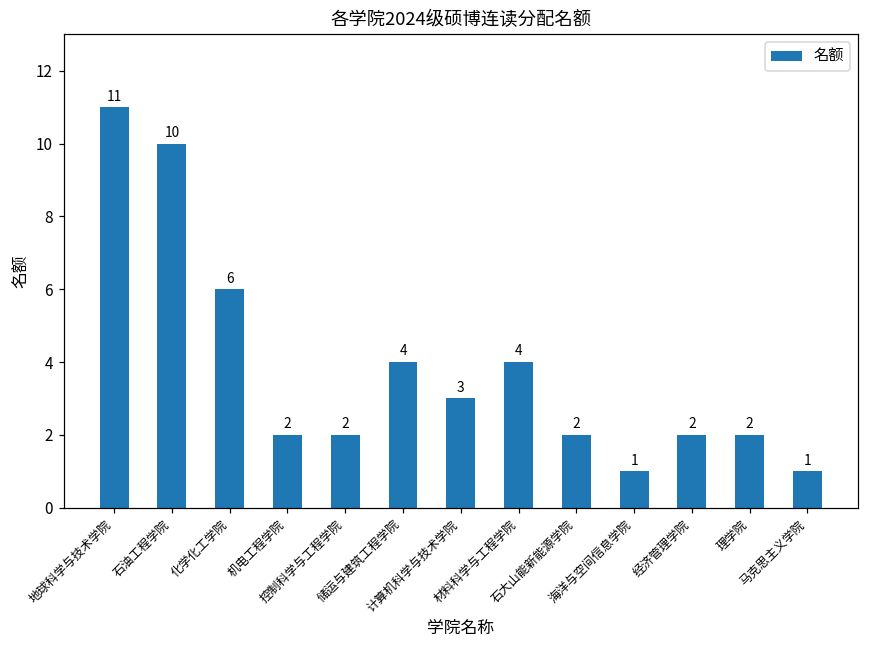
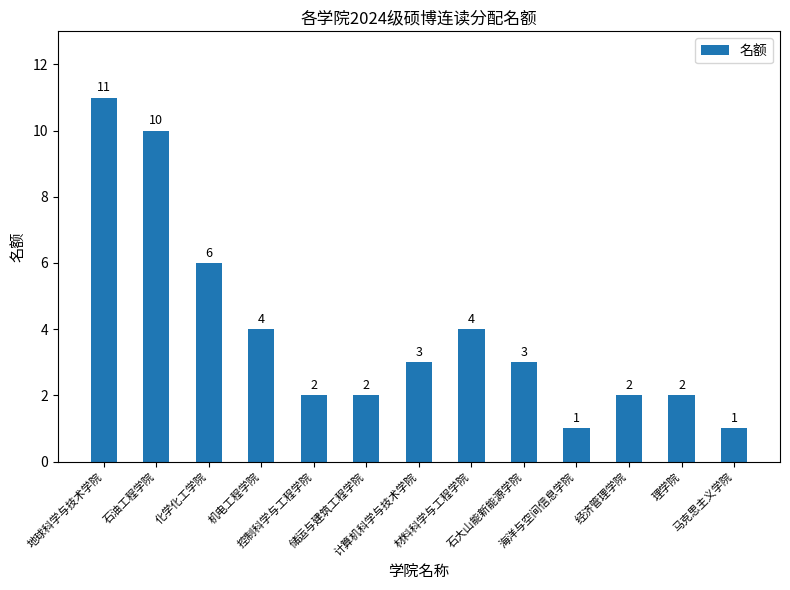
  {
    "地球科学与技术学院": 11,
    "石油工程学院": 10,
    "化学化工学院": 6,
-   "机电工程学院": 2,
+   "机电工程学院": 4,
    "控制科学与工程学院": 2,
-   "储运与建筑工程学院": 4,
+   "储运与建筑工程学院": 2,
    "计算机科学与技术学院": 3,
    "材料科学与工程学院": 4,
-   "石大山能新能源学院": 2,
+   "石大山能新能源学院": 3,
    "海洋与空间信息学院": 1,
    "经济管理学院": 2,
    "理学院": 2,
    "马克思主义学院": 1
  }
